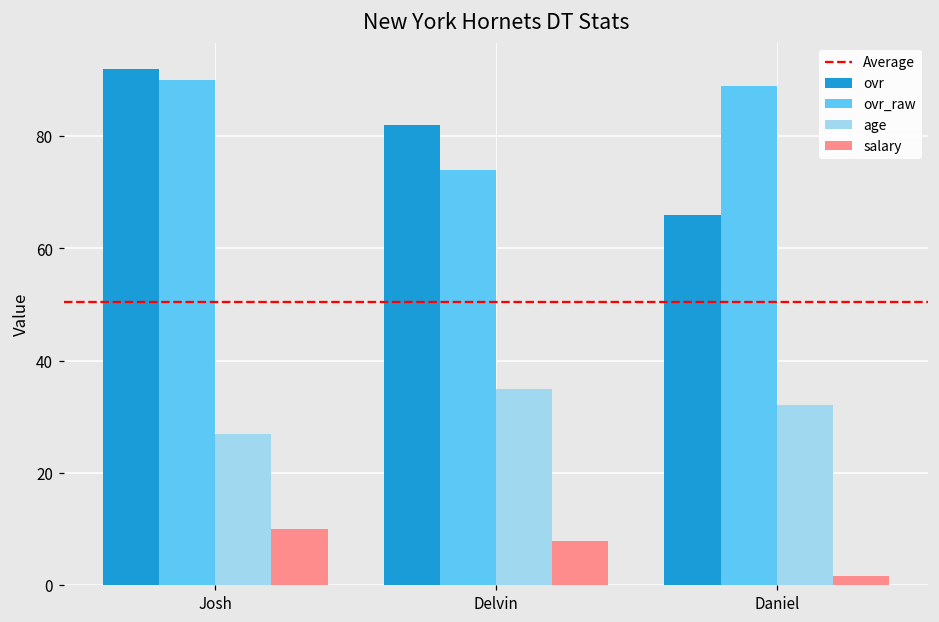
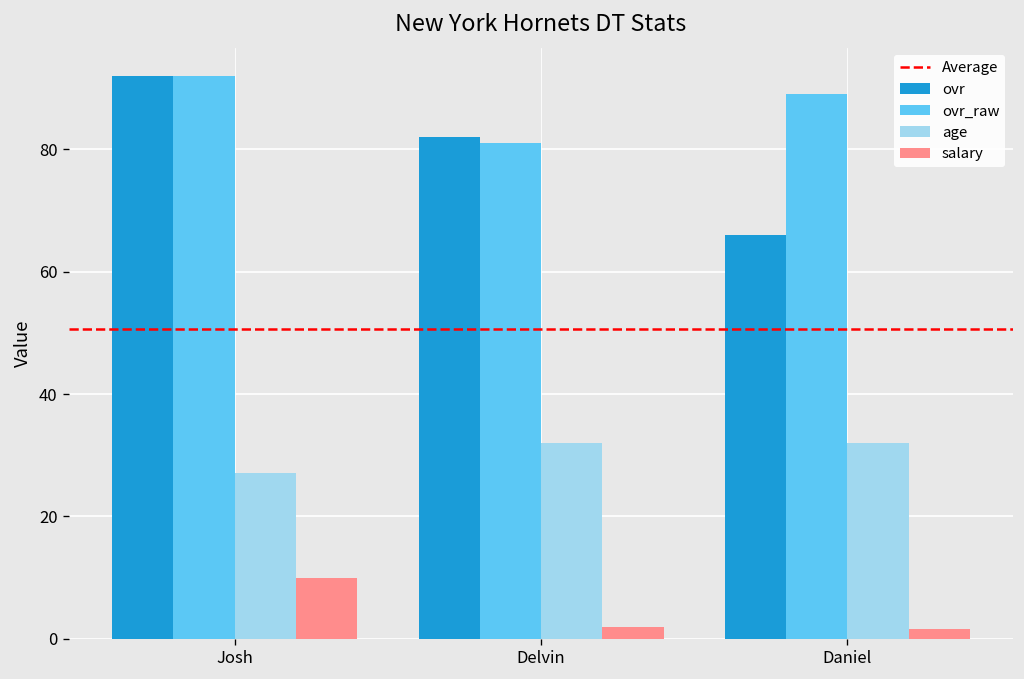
  {
    "ovr": {
      "Josh": 92,
      "Delvin": 82,
      "Daniel": 66
    },
    "ovr_raw": {
-     "Josh": 90,
-     "Delvin": 74,
+     "Josh": 92,
+     "Delvin": 81,
      "Daniel": 89
    },
    "age": {
      "Josh": 27,
-     "Delvin": 35,
+     "Delvin": 32,
      "Daniel": 32
    },
    "salary": {
      "Josh": 10,
-     "Delvin": 8,
+     "Delvin": 2,
      "Daniel": 2
    }
  }
